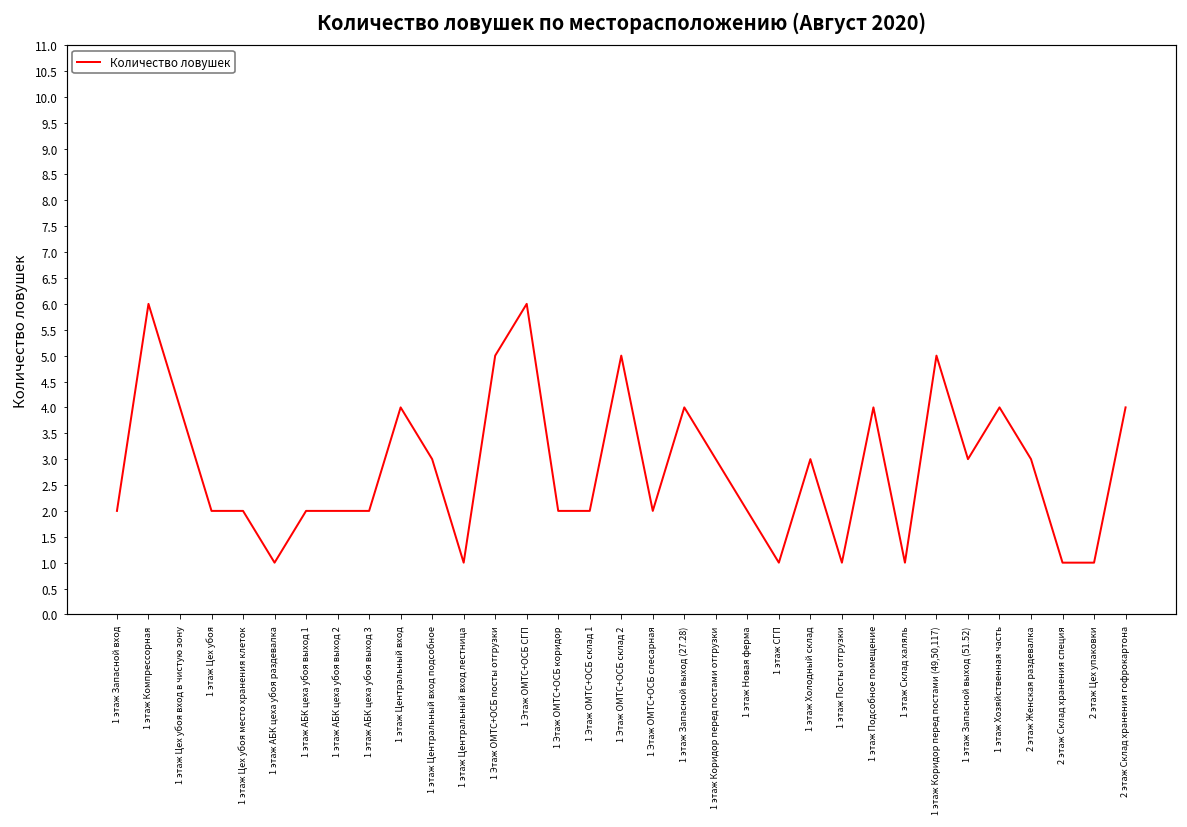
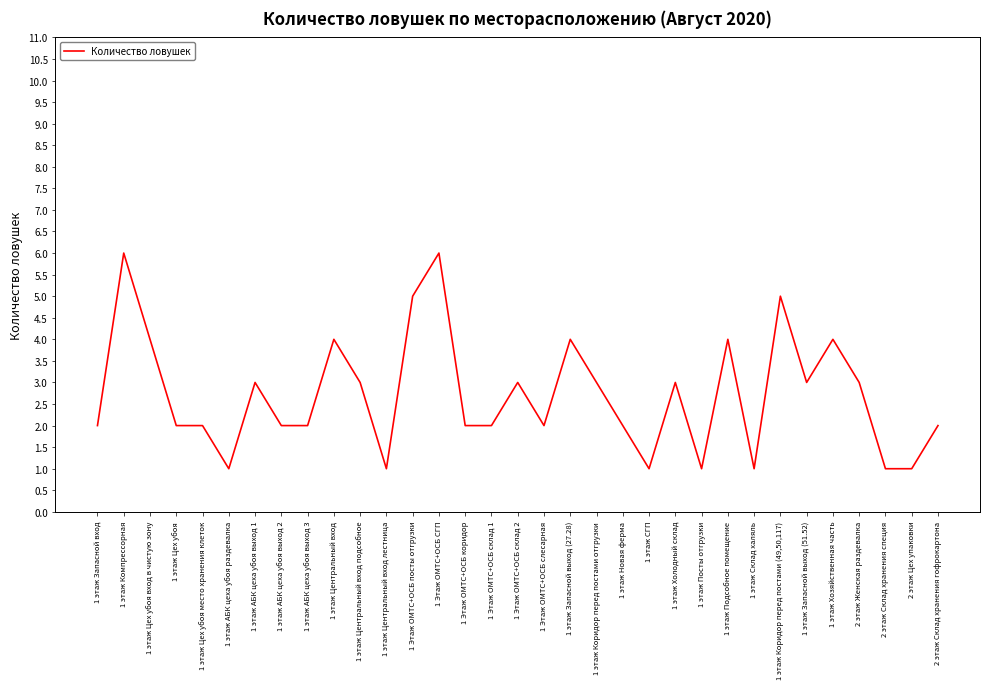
  {
    "1 этаж Запасной вход": 2,
    "1 этаж Компрессорная": 6,
    "1 этаж Цех убоя вход в чистую зону": 4,
    "1 этаж Цех убоя": 2,
    "1 этаж Цех убоя место хранения клеток": 2,
    "1 этаж АБК цеха убоя раздевалка": 1,
-   "1 этаж АБК цеха убоя выход 1": 2,
+   "1 этаж АБК цеха убоя выход 1": 3,
    "1 этаж АБК цеха убоя выход 2": 2,
    "1 этаж АБК цеха убоя выход 3": 2,
    "1 этаж Центральный вход": 4,
    "1 этаж Центральный вход подсобное": 3,
    "1 этаж Центральный вход лестница": 1,
    "1 Этаж ОМТС+ОСБ посты отгрузки": 5,
    "1 Этаж ОМТС+ОСБ СГП": 6,
    "1 Этаж ОМТС+ОСБ коридор": 2,
    "1 Этаж ОМТС+ОСБ склад 1": 2,
-   "1 Этаж ОМТС+ОСБ склад 2": 5,
+   "1 Этаж ОМТС+ОСБ склад 2": 3,
    "1 Этаж ОМТС+ОСБ слесарная": 2,
    "1 этаж Запасной выход (27.28)": 4,
    "1 этаж Коридор перед постами отгрузки": 3,
    "1 этаж Новая ферма": 2,
    "1 этаж СГП": 1,
    "1 этаж Холодный склад": 3,
    "1 этаж Посты отгрузки": 1,
    "1 этаж Подсобное помещение": 4,
    "1 этаж Склад халяль": 1,
    "1 этаж Коридор перед постами (49,50,117)": 5,
    "1 этаж Запасной выход (51.52)": 3,
    "1 этаж Хозяйственная часть": 4,
    "2 этаж Женская раздевалка": 3,
    "2 этаж Склад хранения специя": 1,
    "2 этаж Цех упаковки": 1,
-   "2 этаж Склад хранения гофрокартона": 4
+   "2 этаж Склад хранения гофрокартона": 2
  }
